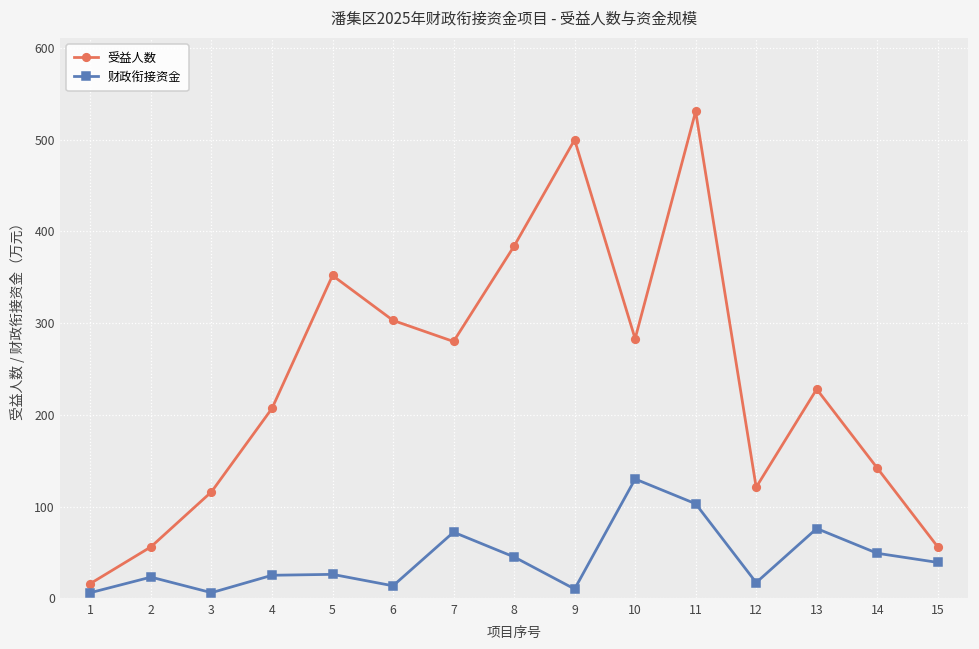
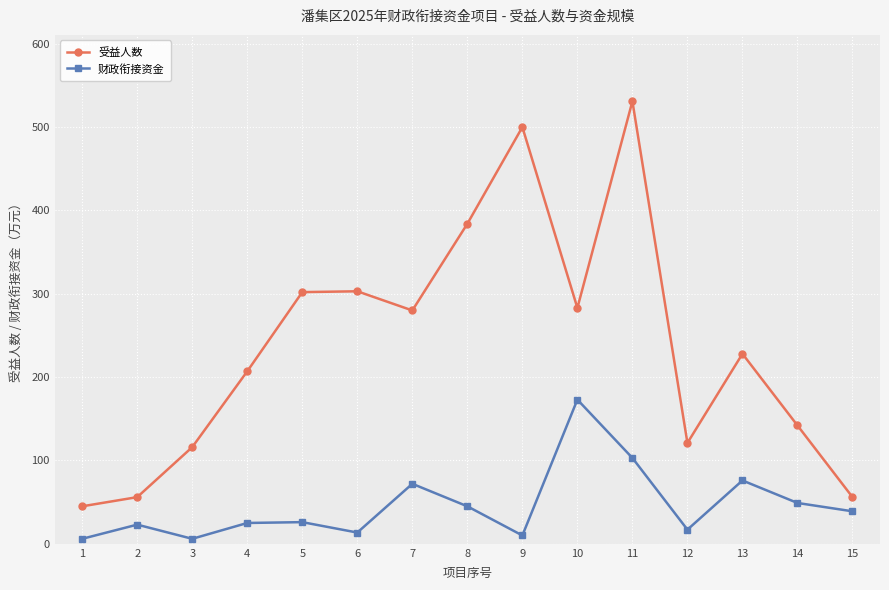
  {
    "受益人数": {
-     "1": 20,
+     "1": 50,
      "2": 60,
      "3": 120,
      "4": 210,
-     "5": 350,
+     "5": 300,
      "6": 300,
      "7": 280,
      "8": 380,
      "9": 500,
      "10": 280,
      "11": 530,
      "12": 120,
      "13": 230,
      "14": 140,
      "15": 60
    },
    "财政衔接资金": {
      "1": 10,
      "2": 20,
      "3": 10,
      "4": 30,
      "5": 30,
      "6": 10,
      "7": 70,
      "8": 50,
      "9": 10,
-     "10": 130,
+     "10": 170,
      "11": 100,
      "12": 20,
      "13": 80,
      "14": 50,
      "15": 40
    }
  }
